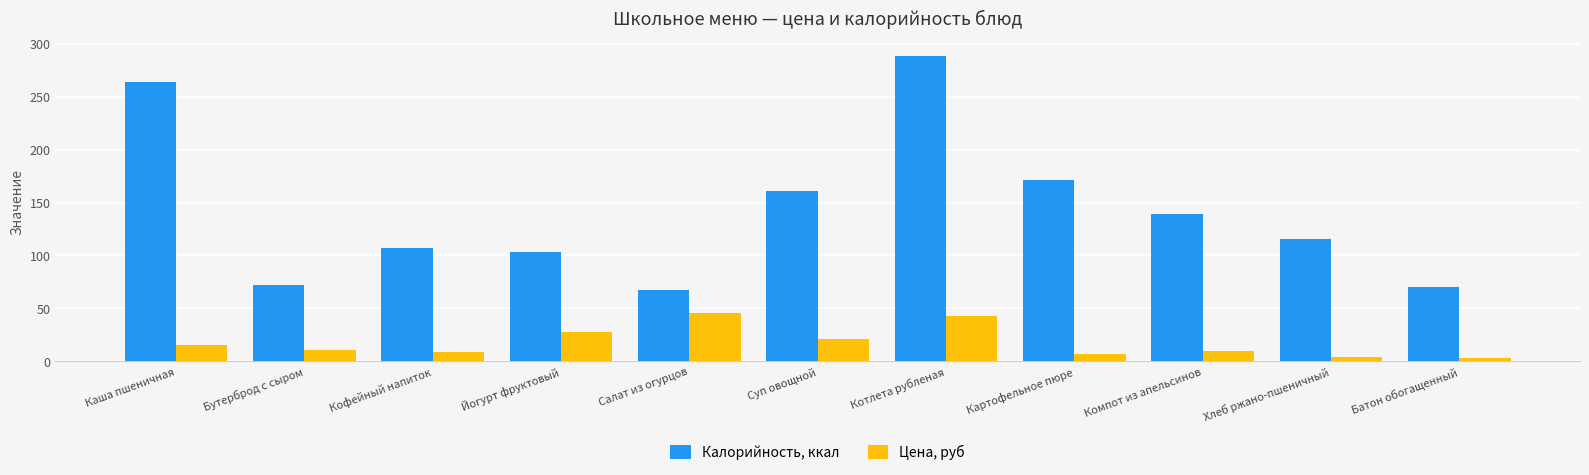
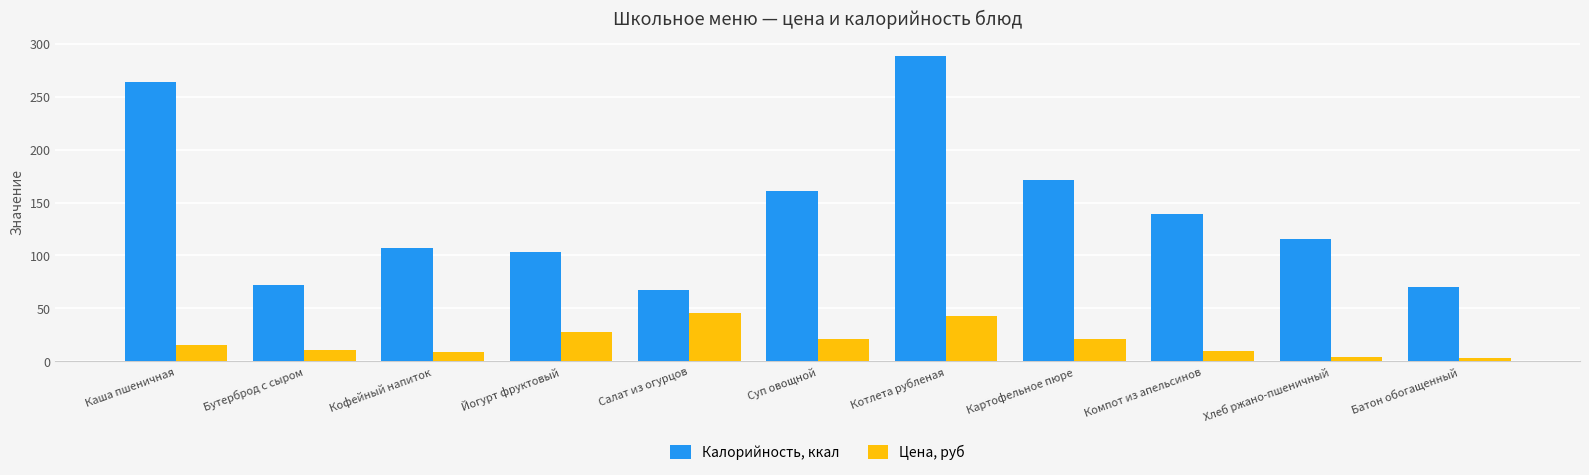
  {
    "Калорийность, ккал": {
      "Каша пшеничная": 264,
      "Бутерброд с сыром": 72,
      "Кофейный напиток": 107,
      "Йогурт фруктовый": 103,
      "Салат из огурцов": 67,
      "Суп овощной": 161,
      "Котлета рубленая": 288,
      "Картофельное пюре": 171,
      "Компот из апельсинов": 139,
      "Хлеб ржано-пшеничный": 116,
      "Батон обогащенный": 71
    },
    "Цена, руб": {
      "Каша пшеничная": 15,
      "Бутерброд с сыром": 11,
      "Кофейный напиток": 9,
      "Йогурт фруктовый": 28,
      "Салат из огурцов": 46,
      "Суп овощной": 21,
      "Котлета рубленая": 43,
-     "Картофельное пюре": 7,
+     "Картофельное пюре": 21,
      "Компот из апельсинов": 10,
      "Хлеб ржано-пшеничный": 4,
      "Батон обогащенный": 3
    }
  }
